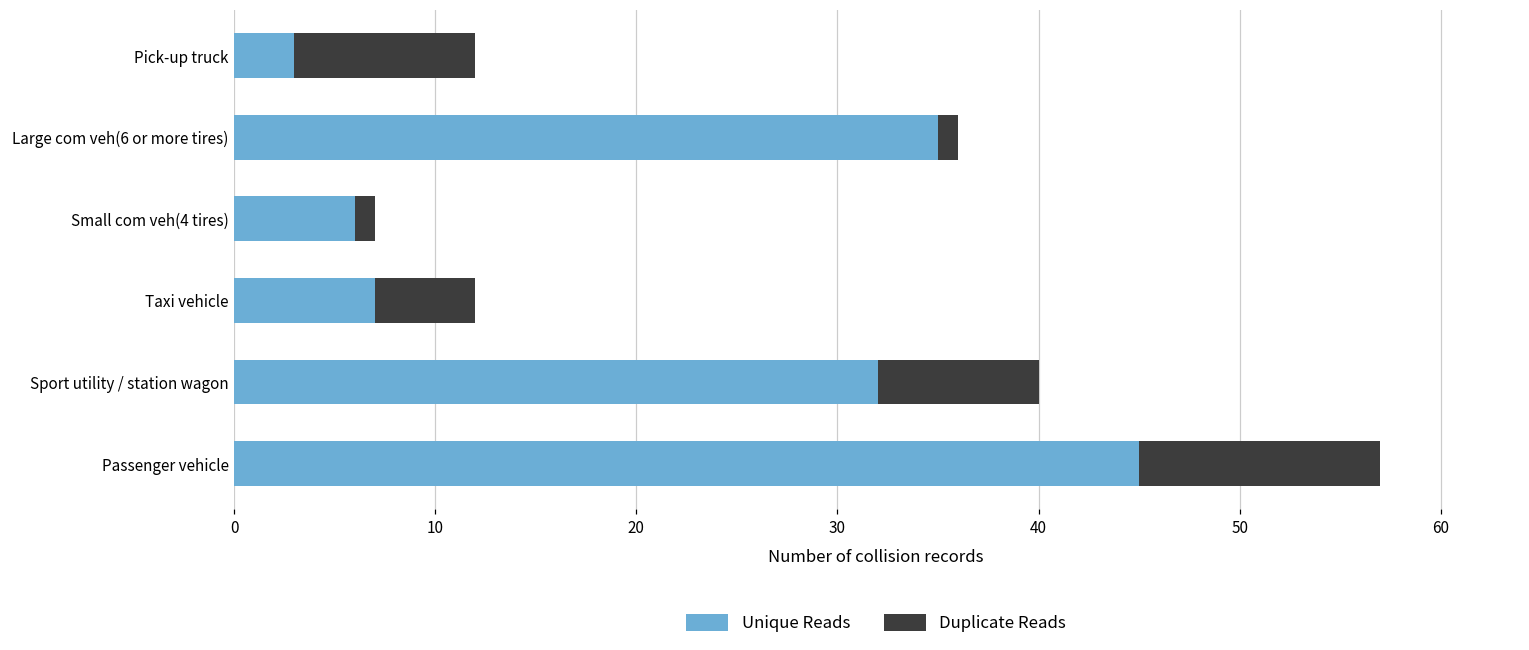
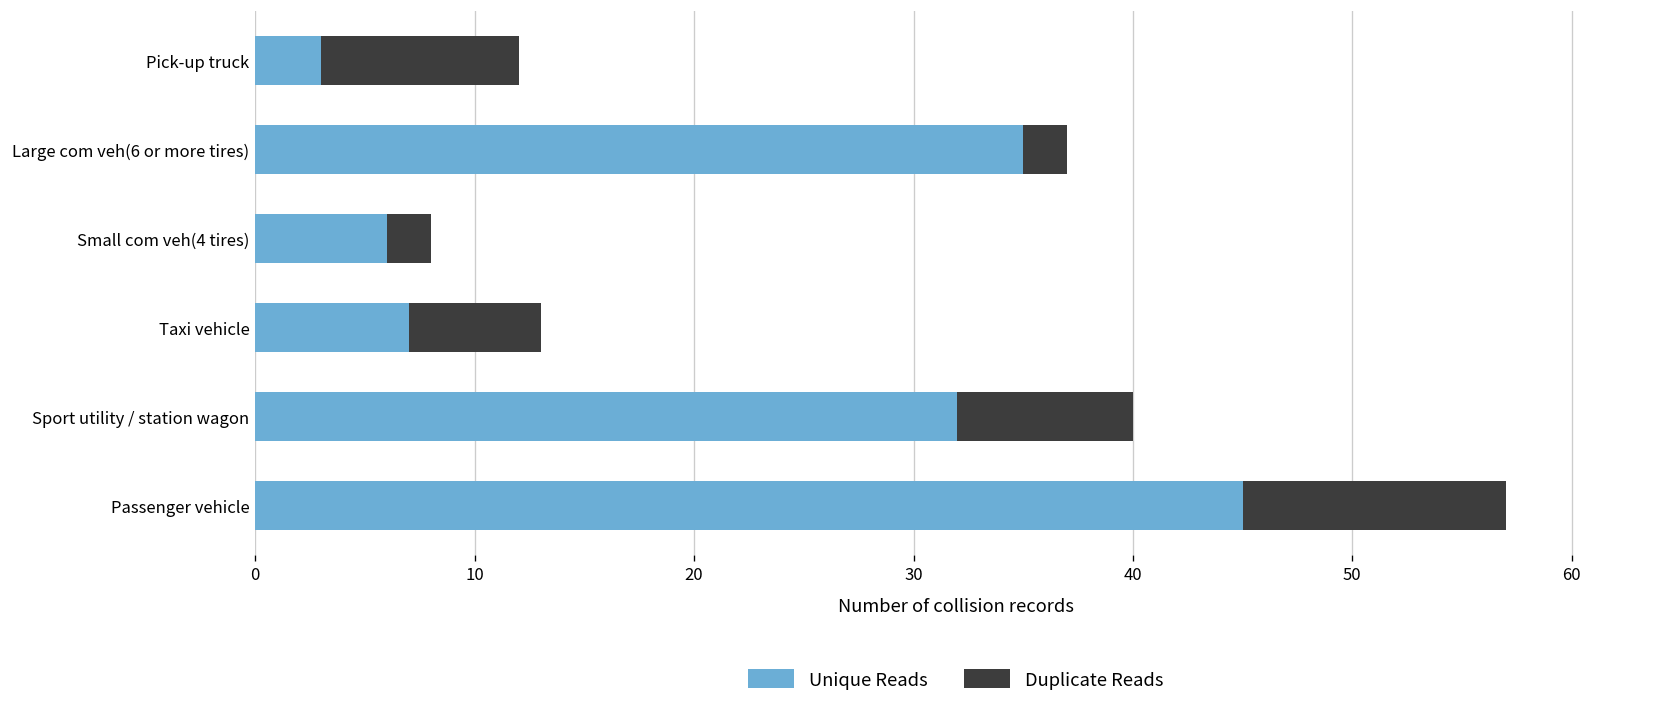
  {
    "Unique Reads": {
      "Pick-up truck": 3,
      "Large com veh(6 or more tires)": 35,
      "Small com veh(4 tires)": 6,
      "Taxi vehicle": 7,
      "Sport utility / station wagon": 32,
      "Passenger vehicle": 45
    },
    "Duplicate Reads": {
      "Pick-up truck": 9,
-     "Large com veh(6 or more tires)": 1,
-     "Small com veh(4 tires)": 1,
-     "Taxi vehicle": 5,
+     "Large com veh(6 or more tires)": 2,
+     "Small com veh(4 tires)": 2,
+     "Taxi vehicle": 6,
      "Sport utility / station wagon": 8,
      "Passenger vehicle": 12
    }
  }
